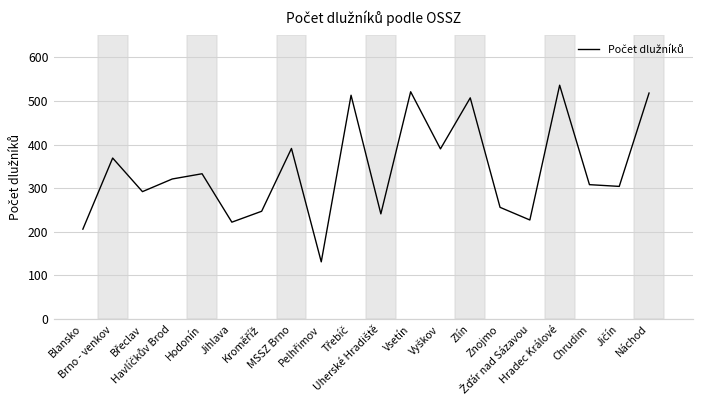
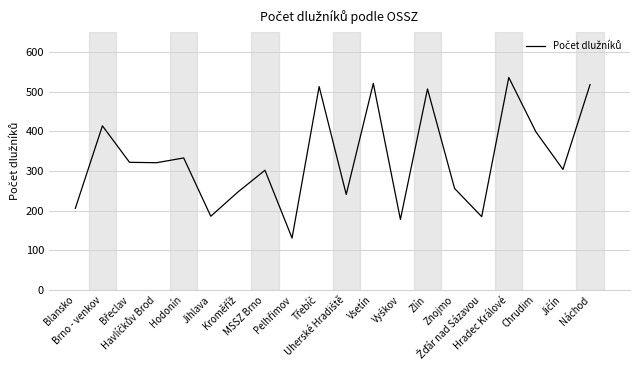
  {
    "Blansko": 210,
-   "Brno - venkov": 370,
-   "Břeclav": 290,
+   "Brno - venkov": 410,
+   "Břeclav": 320,
    "Havlíčkův Brod": 320,
    "Hodonín": 330,
-   "Jihlava": 220,
+   "Jihlava": 190,
    "Kroměříž": 250,
-   "MSSZ Brno": 390,
+   "MSSZ Brno": 300,
    "Pelhřimov": 130,
    "Třebíč": 510,
    "Uherské Hradiště": 240,
    "Vsetín": 520,
-   "Vyškov": 390,
+   "Vyškov": 180,
    "Zlín": 510,
    "Znojmo": 260,
-   "Žďár nad Sázavou": 230,
+   "Žďár nad Sázavou": 190,
    "Hradec Králové": 540,
-   "Chrudim": 310,
+   "Chrudim": 400,
    "Jičín": 300,
    "Náchod": 520
  }
